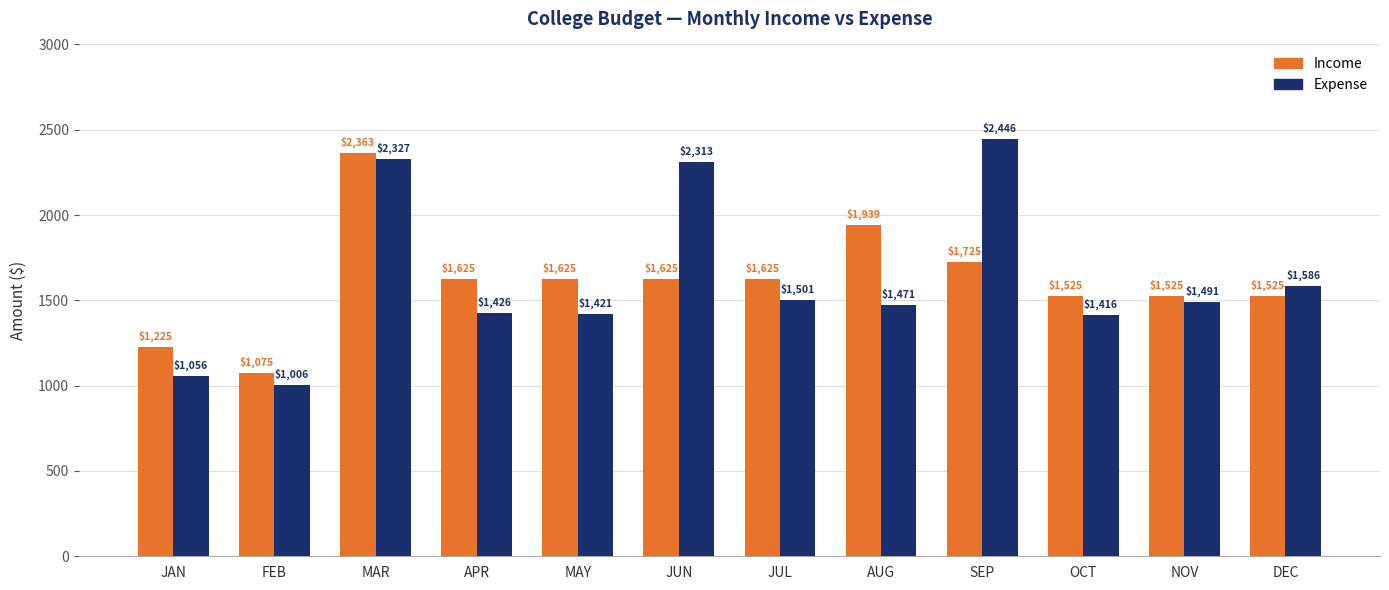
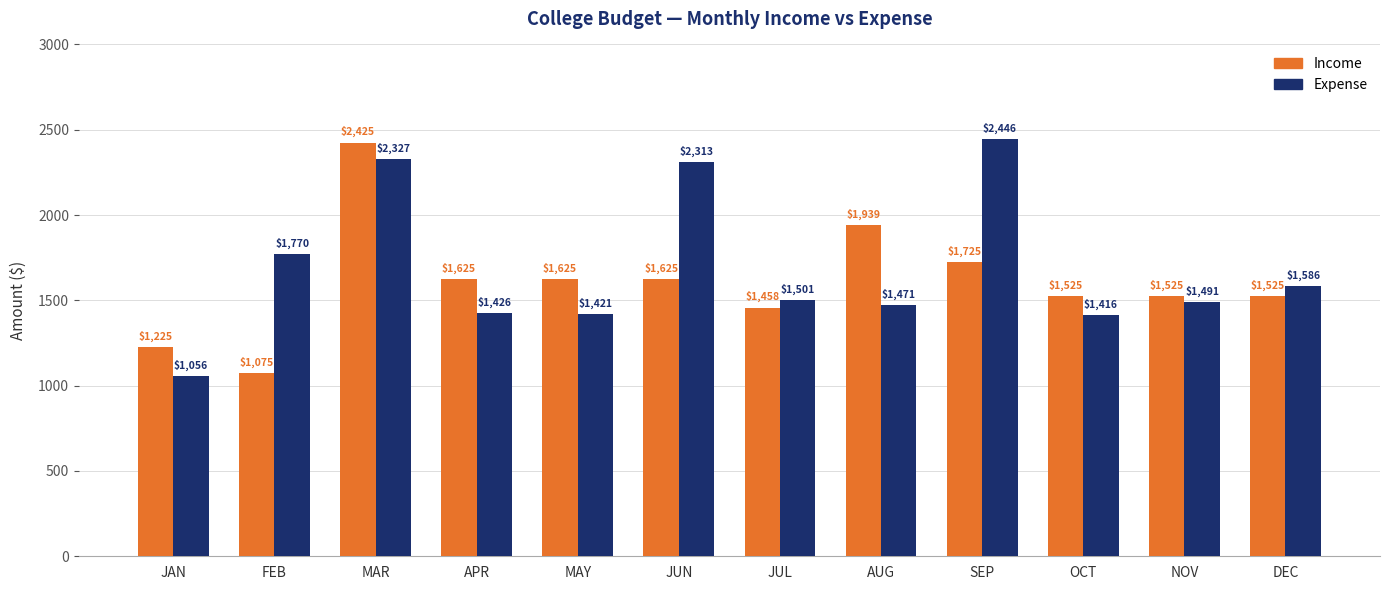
  {
    "Income": {
      "JAN": "$1,225",
      "FEB": "$1,075",
-     "MAR": "$2,363",
+     "MAR": "$2,425",
      "APR": "$1,625",
      "MAY": "$1,625",
      "JUN": "$1,625",
-     "JUL": "$1,625",
+     "JUL": "$1,458",
      "AUG": "$1,939",
      "SEP": "$1,725",
      "OCT": "$1,525",
      "NOV": "$1,525",
      "DEC": "$1,525"
    },
    "Expense": {
      "JAN": "$1,056",
-     "FEB": "$1,006",
+     "FEB": "$1,770",
      "MAR": "$2,327",
      "APR": "$1,426",
      "MAY": "$1,421",
      "JUN": "$2,313",
      "JUL": "$1,501",
      "AUG": "$1,471",
      "SEP": "$2,446",
      "OCT": "$1,416",
      "NOV": "$1,491",
      "DEC": "$1,586"
    }
  }
